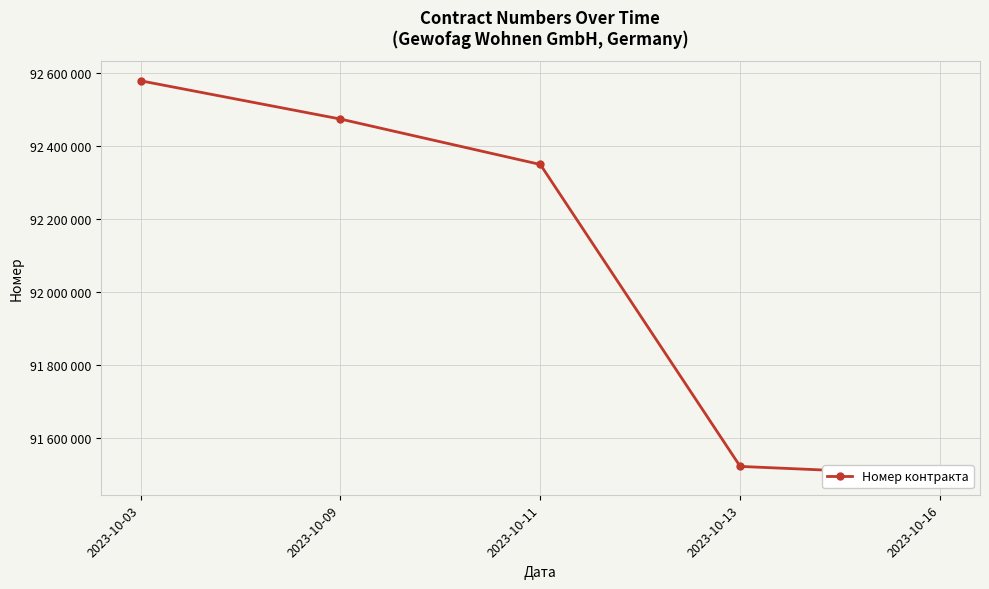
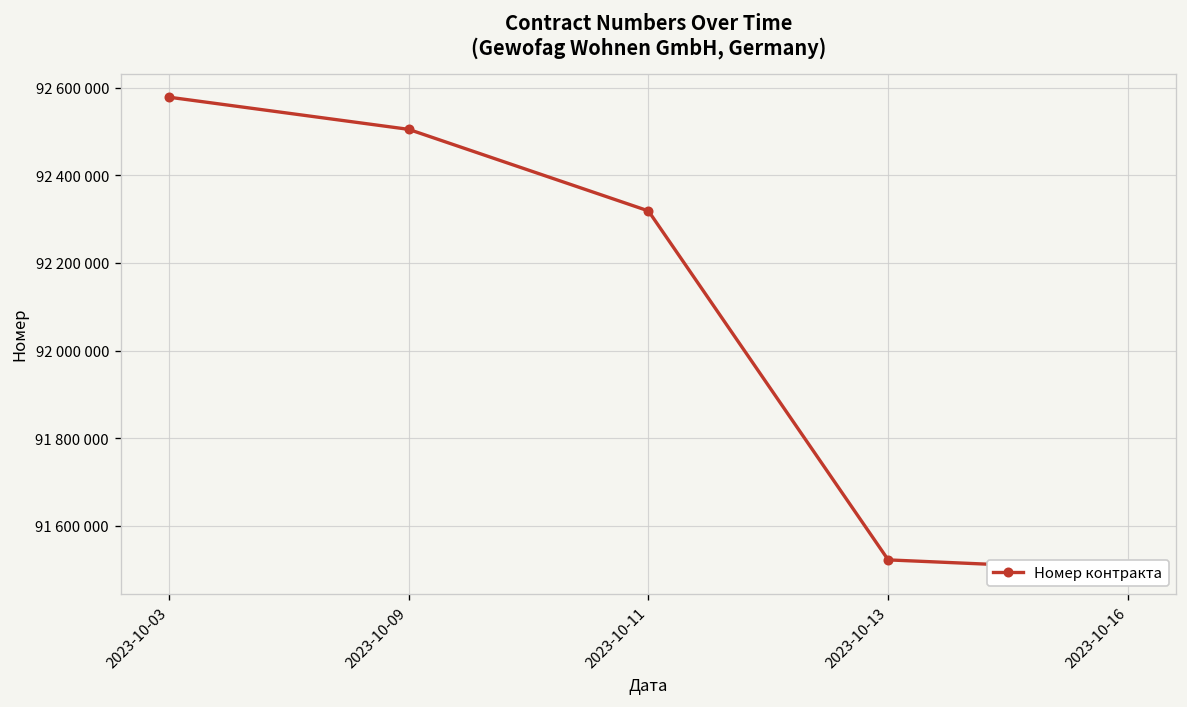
  {
    "2023-10-03": 92580000,
-   "2023-10-09": 92470000,
-   "2023-10-11": 92350000,
+   "2023-10-09": 92510000,
+   "2023-10-11": 92320000,
    "2023-10-13": 91520000
  }
